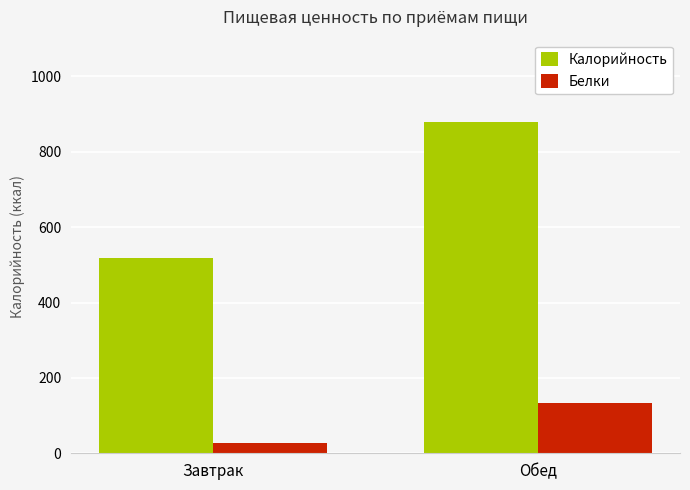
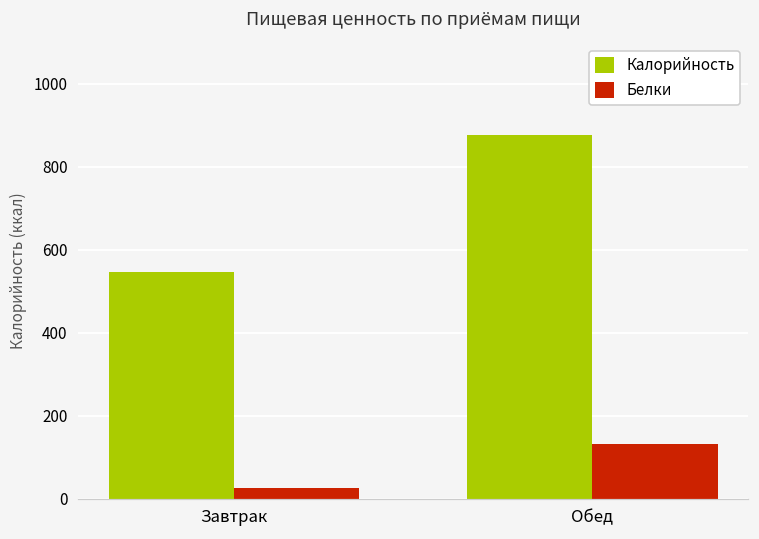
  {
    "Калорийность": {
-     "Завтрак": 520,
+     "Завтрак": 550,
      "Обед": 880
    },
    "Белки": {
      "Завтрак": 30,
      "Обед": 130
    }
  }
